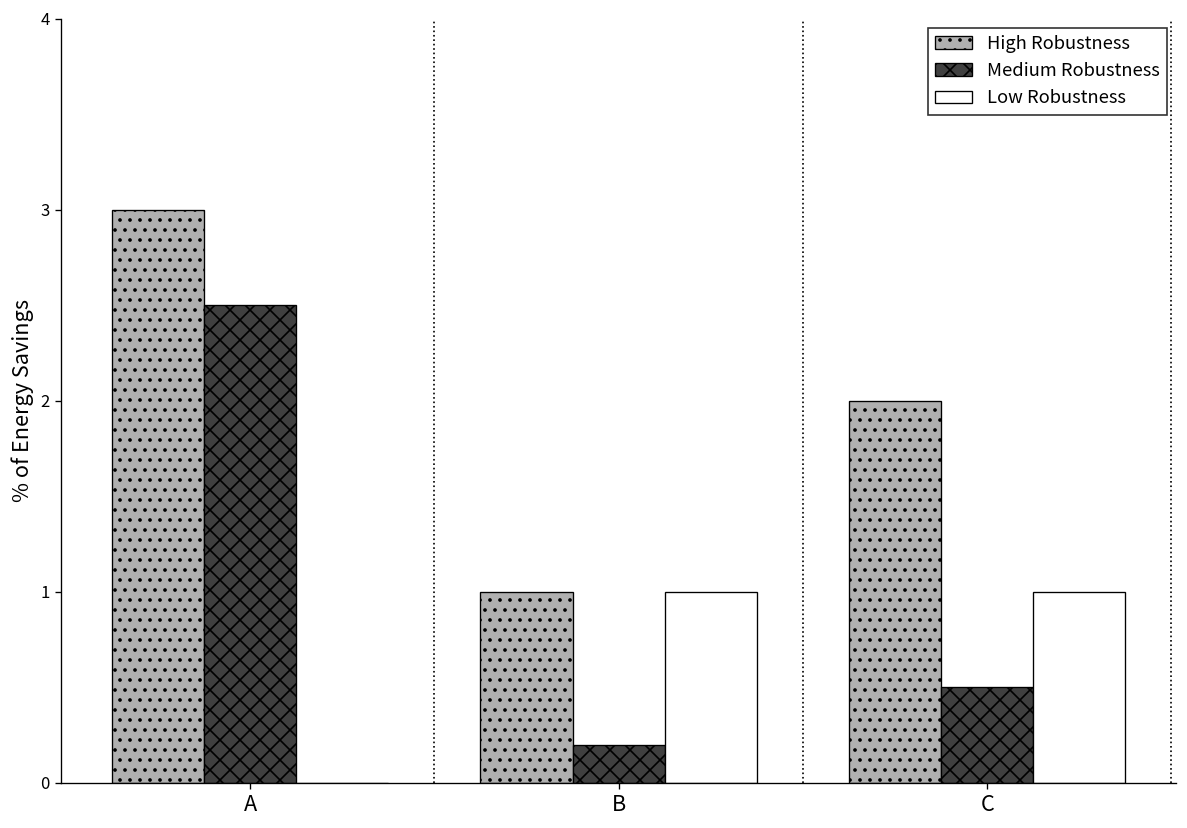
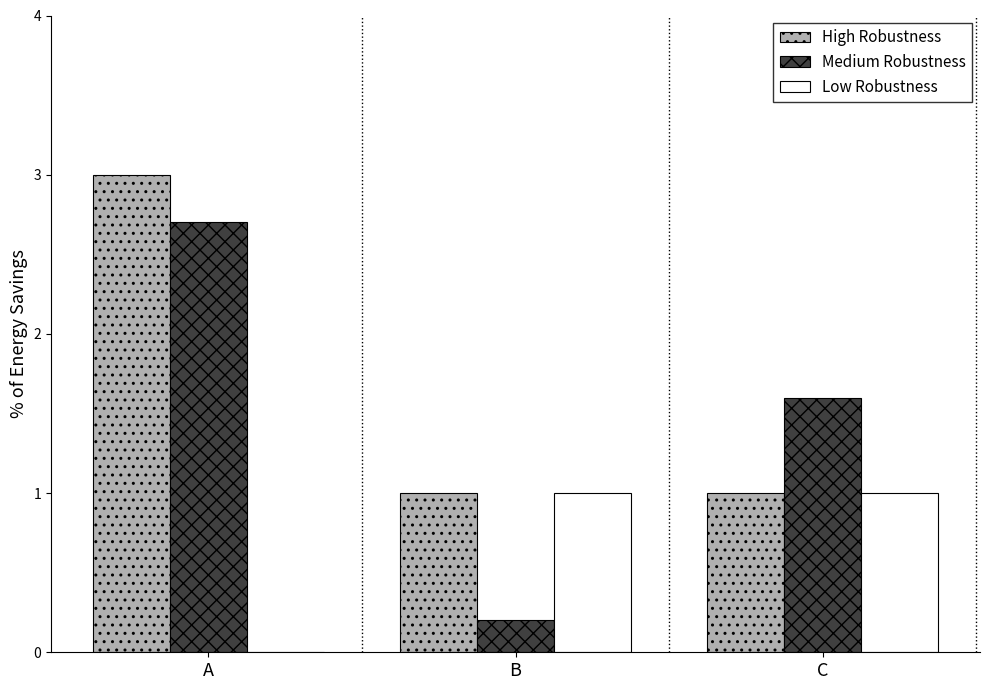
  {
    "High Robustness": {
      "A": 3,
      "B": 1,
-     "C": 2
+     "C": 1
    },
    "Medium Robustness": {
-     "A": 2.5,
+     "A": 2.7,
      "B": 0.2,
-     "C": 0.5
+     "C": 1.6
    },
    "Low Robustness": {
      "A": 0.0,
      "B": 1.0,
      "C": 1.0
    }
  }
